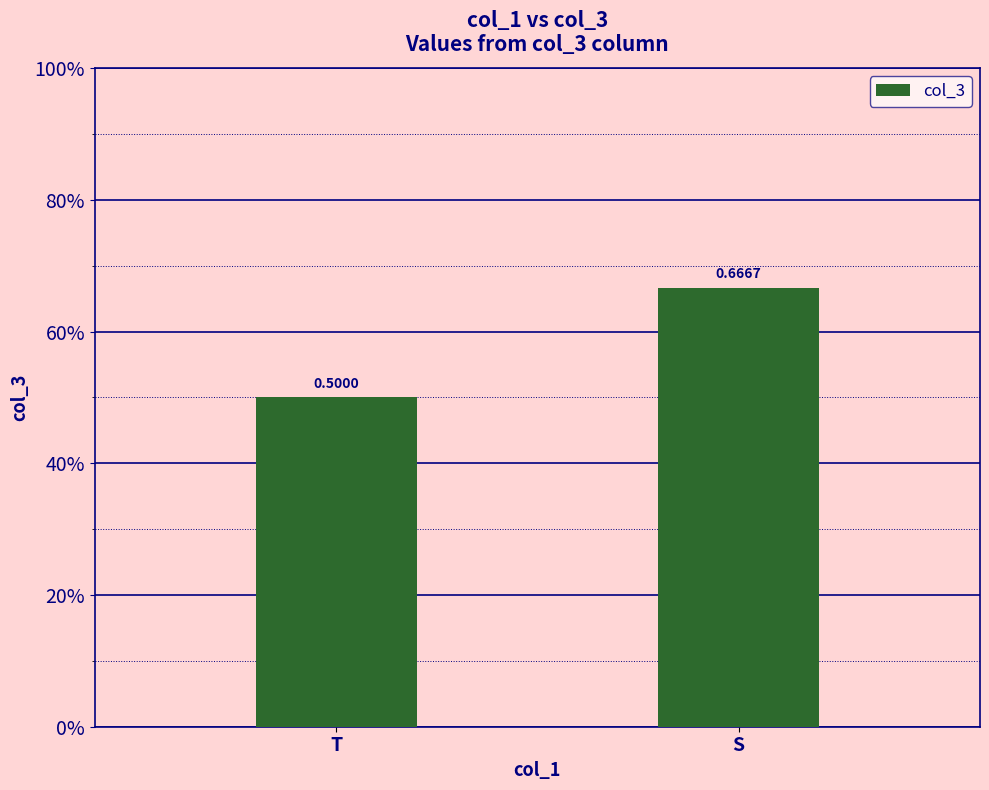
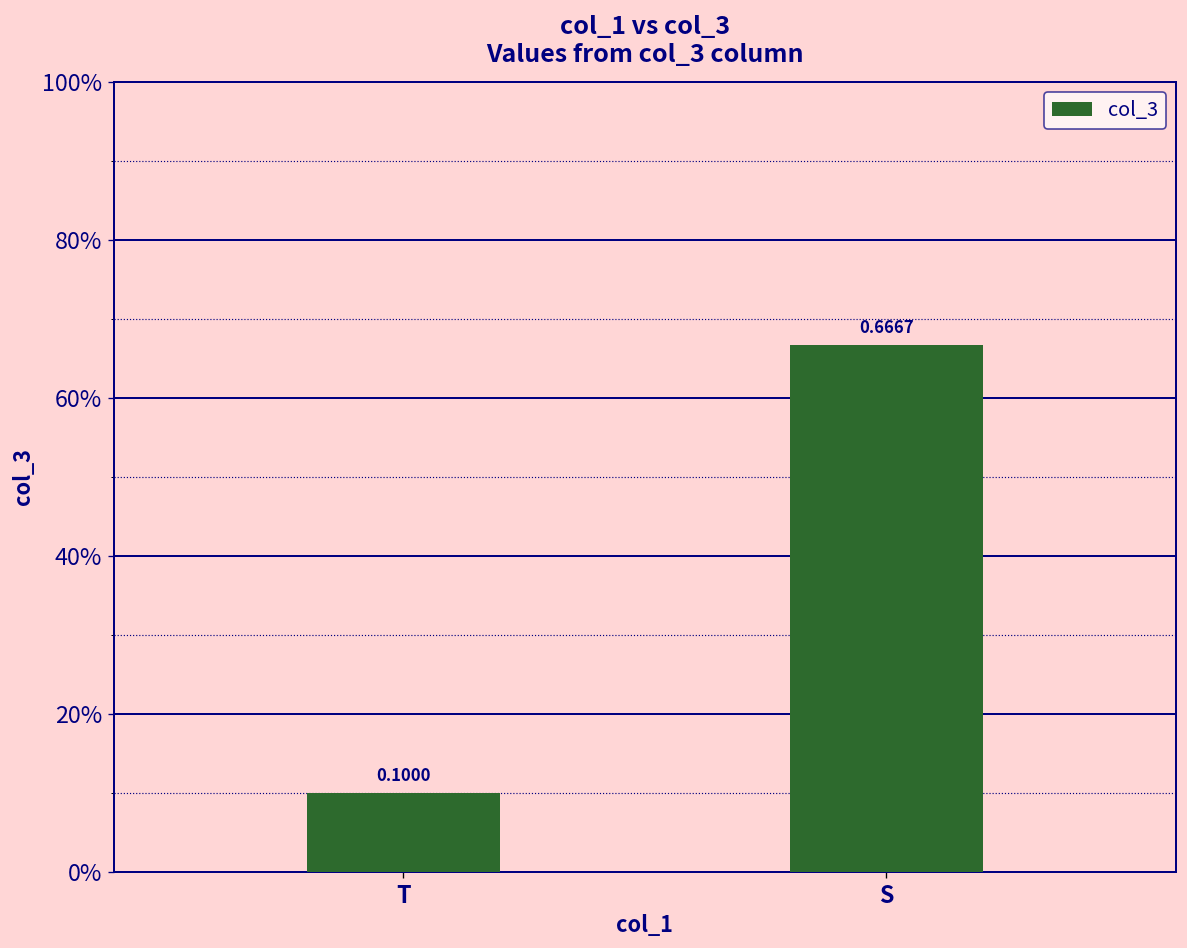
  {
-   "T": 0.5000,
+   "T": 0.1000,
    "S": 0.6667
  }
